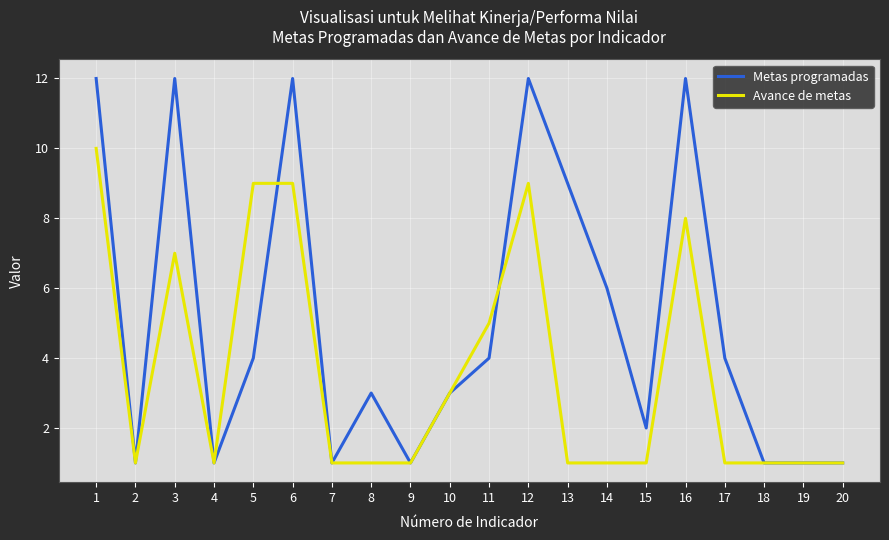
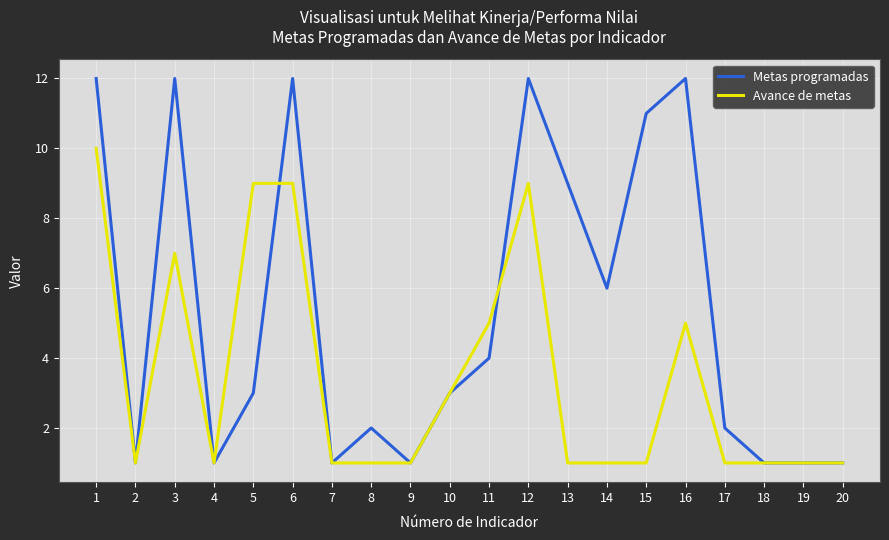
  {
    "Metas programadas": {
      "1": 12,
      "3": 12,
-     "5": 4,
+     "5": 3,
      "6": 12,
-     "8": 3,
+     "8": 2,
      "11": 4,
      "12": 12,
      "13": 9,
      "14": 6,
-     "15": 2,
+     "15": 11,
      "16": 12,
-     "17": 4
+     "17": 2
    },
    "Avance de metas": {
      "1": 10,
      "3": 7,
      "5": 9,
      "6": 9,
      "8": 1,
      "11": 5,
      "12": 9,
      "13": 1,
      "14": 1,
      "15": 1,
-     "16": 8,
+     "16": 5,
      "17": 1
    }
  }
